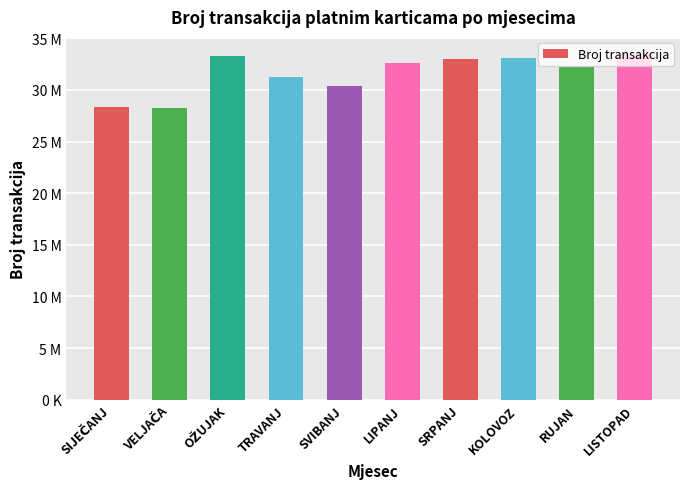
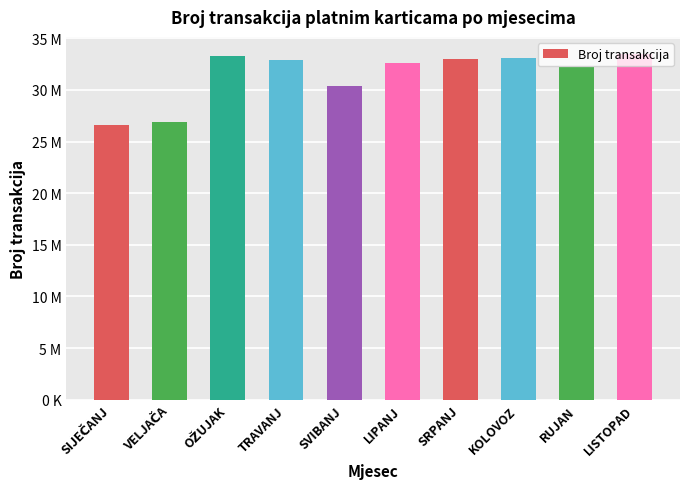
  {
-   "SIJEČANJ": 28300000,
-   "VELJAČA": 28200000,
+   "SIJEČANJ": 26600000,
+   "VELJAČA": 26900000,
    "OŽUJAK": 33300000,
-   "TRAVANJ": 31300000,
+   "TRAVANJ": 32900000,
    "SVIBANJ": 30400000,
    "LIPANJ": 32600000,
    "SRPANJ": 33000000,
    "KOLOVOZ": 33100000,
    "RUJAN": 32300000
  }
